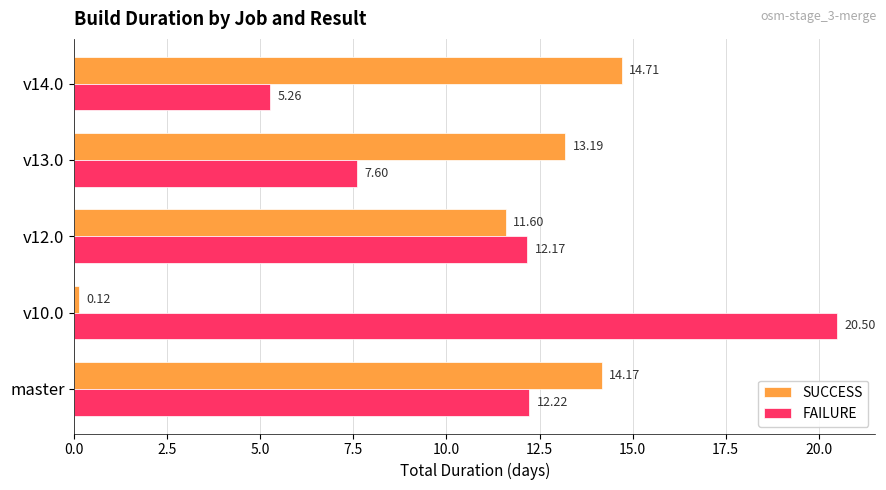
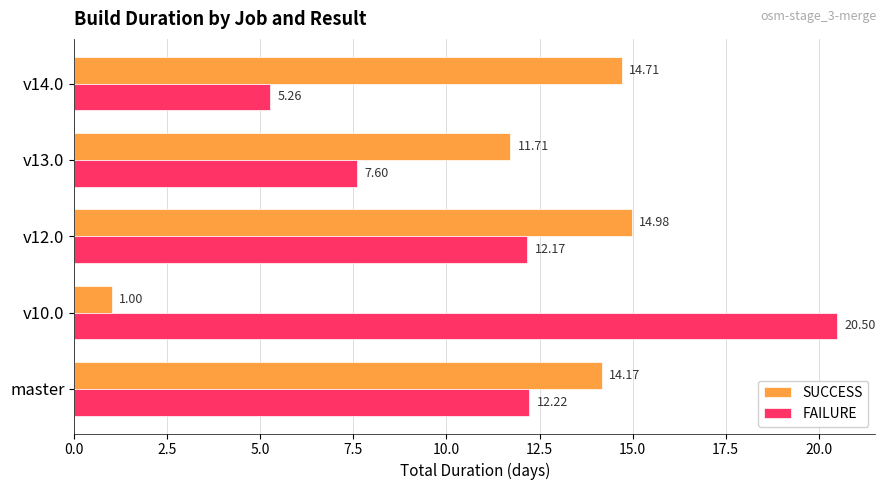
  {
    "SUCCESS": {
      "v14.0": 14.71,
-     "v13.0": 13.19,
-     "v12.0": 11.60,
-     "v10.0": 0.12,
+     "v13.0": 11.71,
+     "v12.0": 14.98,
+     "v10.0": 1.00,
      "master": 14.17
    },
    "FAILURE": {
      "v14.0": 5.26,
      "v13.0": 7.60,
      "v12.0": 12.17,
      "v10.0": 20.50,
      "master": 12.22
    }
  }
